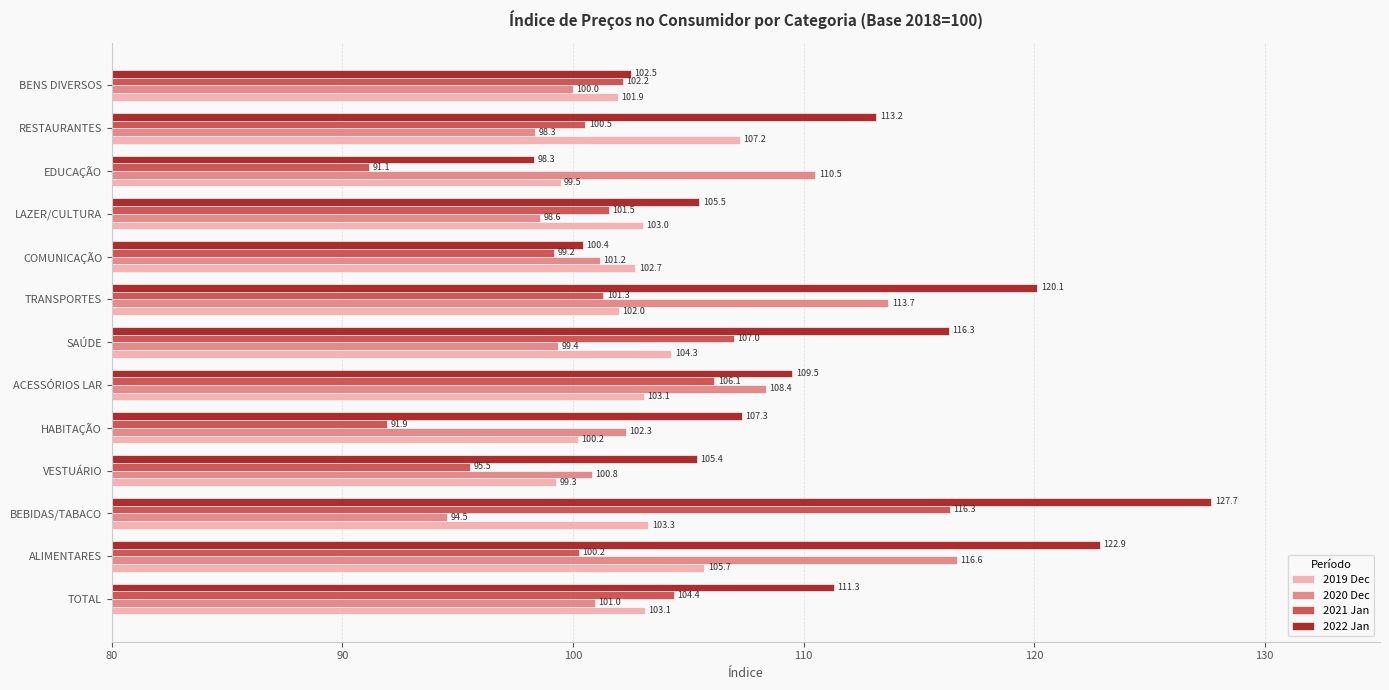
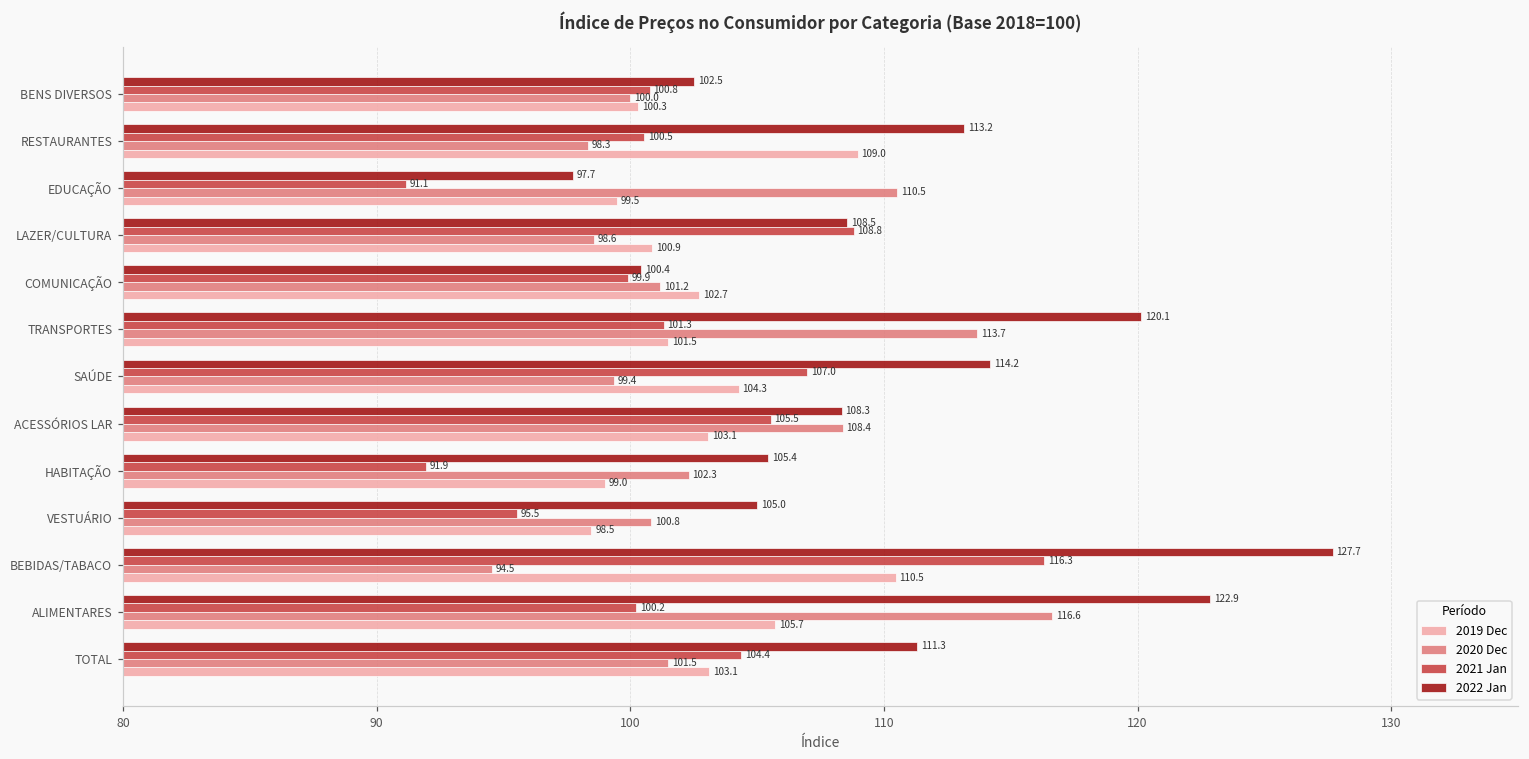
  {
    "2019 Dec": {
-     "BENS DIVERSOS": 101.9,
-     "RESTAURANTES": 107.2,
+     "BENS DIVERSOS": 100.3,
+     "RESTAURANTES": 109.0,
      "EDUCAÇÃO": 99.5,
-     "LAZER/CULTURA": 103.0,
+     "LAZER/CULTURA": 100.9,
      "COMUNICAÇÃO": 102.7,
-     "TRANSPORTES": 102.0,
+     "TRANSPORTES": 101.5,
      "SAÚDE": 104.3,
      "ACESSÓRIOS LAR": 103.1,
-     "HABITAÇÃO": 100.2,
-     "VESTUÁRIO": 99.3,
-     "BEBIDAS/TABACO": 103.3,
+     "HABITAÇÃO": 99.0,
+     "VESTUÁRIO": 98.5,
+     "BEBIDAS/TABACO": 110.5,
      "ALIMENTARES": 105.7,
      "TOTAL": 103.1
    },
    "2020 Dec": {
      "BENS DIVERSOS": 100.0,
      "RESTAURANTES": 98.3,
      "EDUCAÇÃO": 110.5,
      "LAZER/CULTURA": 98.6,
      "COMUNICAÇÃO": 101.2,
      "TRANSPORTES": 113.7,
      "SAÚDE": 99.4,
      "ACESSÓRIOS LAR": 108.4,
      "HABITAÇÃO": 102.3,
      "VESTUÁRIO": 100.8,
      "BEBIDAS/TABACO": 94.5,
      "ALIMENTARES": 116.6,
-     "TOTAL": 101.0
+     "TOTAL": 101.5
    },
    "2021 Jan": {
-     "BENS DIVERSOS": 102.2,
+     "BENS DIVERSOS": 100.8,
      "RESTAURANTES": 100.5,
      "EDUCAÇÃO": 91.1,
-     "LAZER/CULTURA": 101.5,
-     "COMUNICAÇÃO": 99.2,
+     "LAZER/CULTURA": 108.8,
+     "COMUNICAÇÃO": 99.9,
      "TRANSPORTES": 101.3,
      "SAÚDE": 107.0,
-     "ACESSÓRIOS LAR": 106.1,
+     "ACESSÓRIOS LAR": 105.5,
      "HABITAÇÃO": 91.9,
      "VESTUÁRIO": 95.5,
      "BEBIDAS/TABACO": 116.3,
      "ALIMENTARES": 100.2,
      "TOTAL": 104.4
    },
    "2022 Jan": {
      "BENS DIVERSOS": 102.5,
      "RESTAURANTES": 113.2,
-     "EDUCAÇÃO": 98.3,
-     "LAZER/CULTURA": 105.5,
+     "EDUCAÇÃO": 97.7,
+     "LAZER/CULTURA": 108.5,
      "COMUNICAÇÃO": 100.4,
      "TRANSPORTES": 120.1,
-     "SAÚDE": 116.3,
-     "ACESSÓRIOS LAR": 109.5,
-     "HABITAÇÃO": 107.3,
-     "VESTUÁRIO": 105.4,
+     "SAÚDE": 114.2,
+     "ACESSÓRIOS LAR": 108.3,
+     "HABITAÇÃO": 105.4,
+     "VESTUÁRIO": 105.0,
      "BEBIDAS/TABACO": 127.7,
      "ALIMENTARES": 122.9,
      "TOTAL": 111.3
    }
  }
